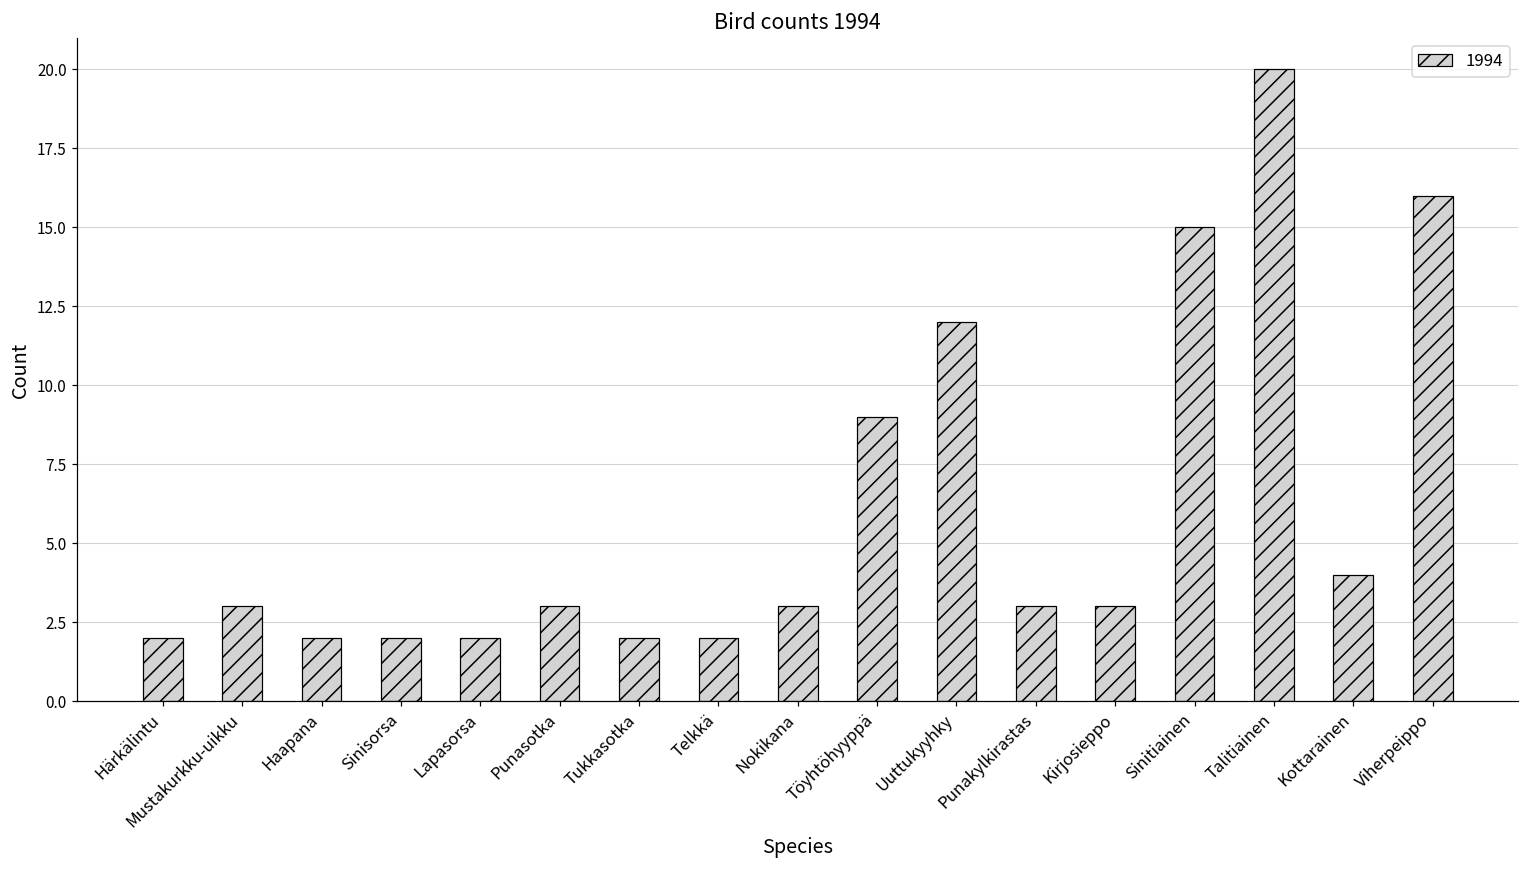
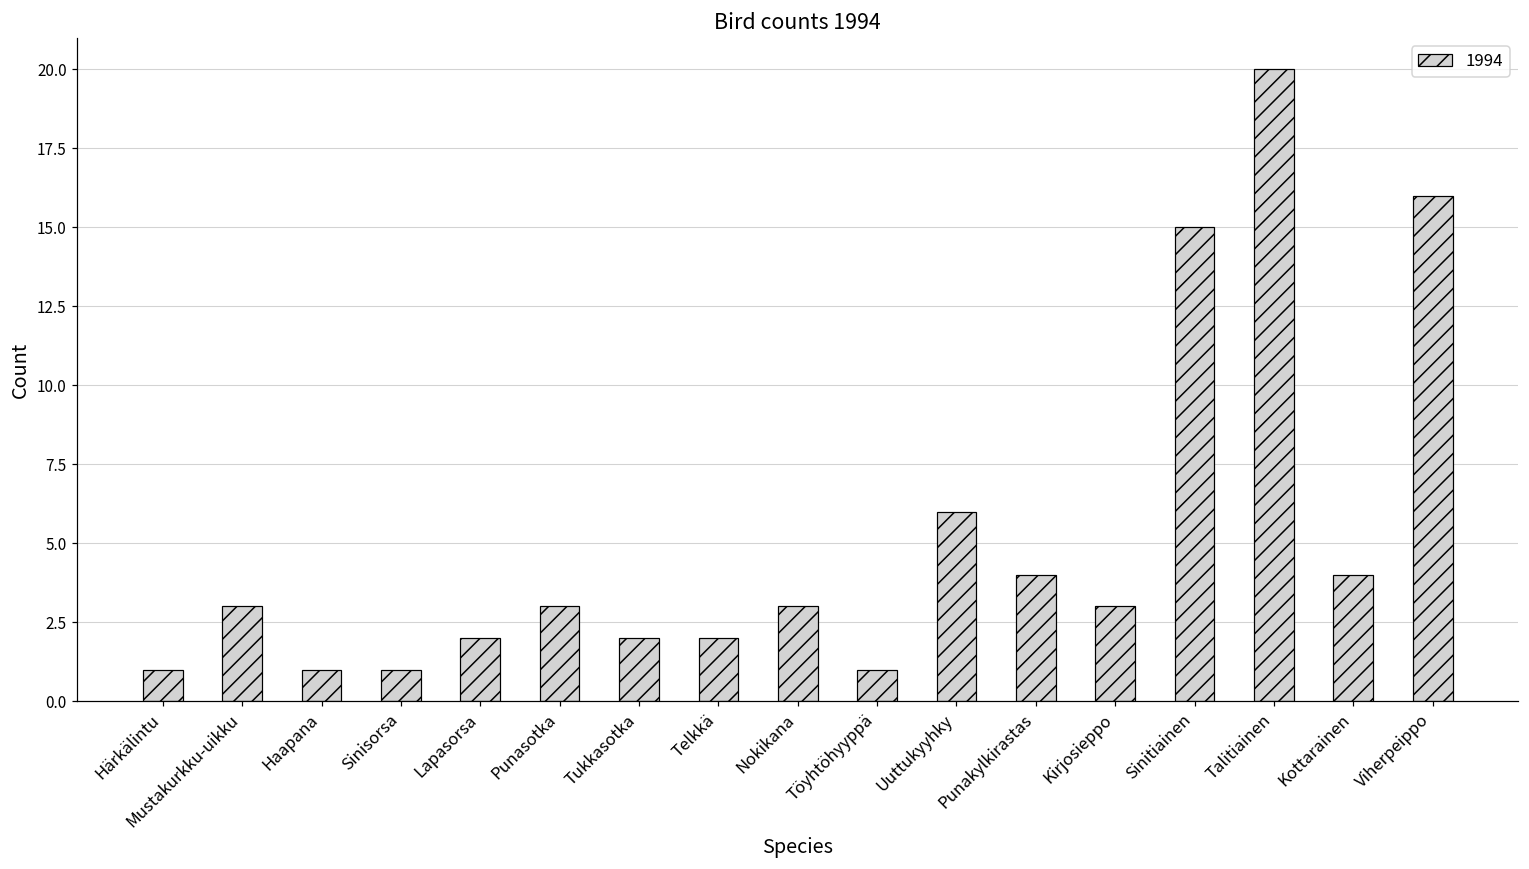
  {
-   "Härkälintu": 2,
+   "Härkälintu": 1,
    "Mustakurkku-uikku": 3,
-   "Haapana": 2,
-   "Sinisorsa": 2,
+   "Haapana": 1,
+   "Sinisorsa": 1,
    "Lapasorsa": 2,
    "Punasotka": 3,
    "Tukkasotka": 2,
    "Telkkä": 2,
    "Nokikana": 3,
-   "Töyhtöhyyppä": 9,
-   "Uuttukyyhky": 12,
-   "Punakylkirastas": 3,
+   "Töyhtöhyyppä": 1,
+   "Uuttukyyhky": 6,
+   "Punakylkirastas": 4,
    "Kirjosieppo": 3,
    "Sinitiainen": 15,
    "Talitiainen": 20,
    "Kottarainen": 4,
    "Viherpeippo": 16
  }
